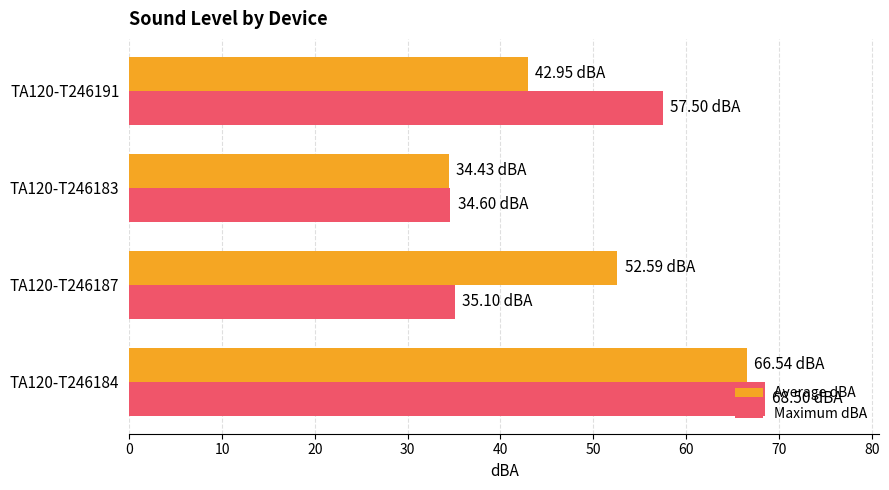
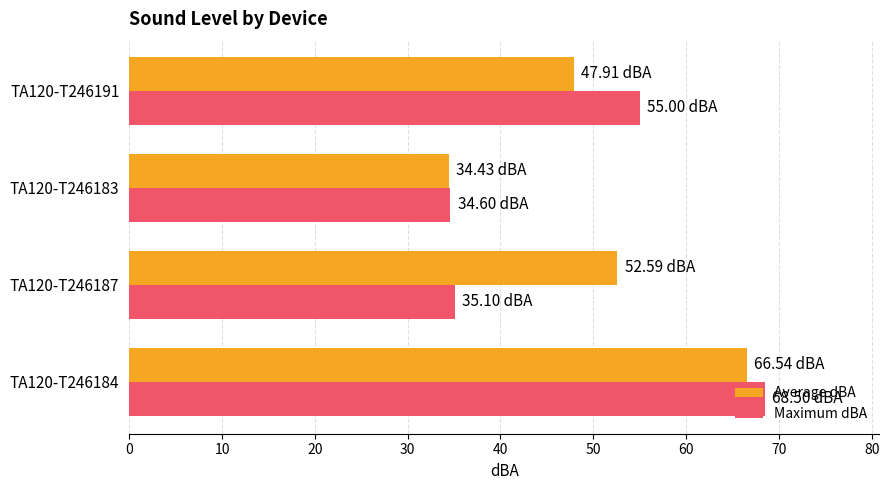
  {
    "Average dBA": {
-     "TA120-T246191": 42.95,
+     "TA120-T246191": 47.91,
      "TA120-T246183": 34.43,
      "TA120-T246187": 52.59,
      "TA120-T246184": 66.54
    },
    "Maximum dBA": {
-     "TA120-T246191": 57.50,
+     "TA120-T246191": 55.00,
      "TA120-T246183": 34.60,
      "TA120-T246187": 35.10,
      "TA120-T246184": 68.50
    }
  }
